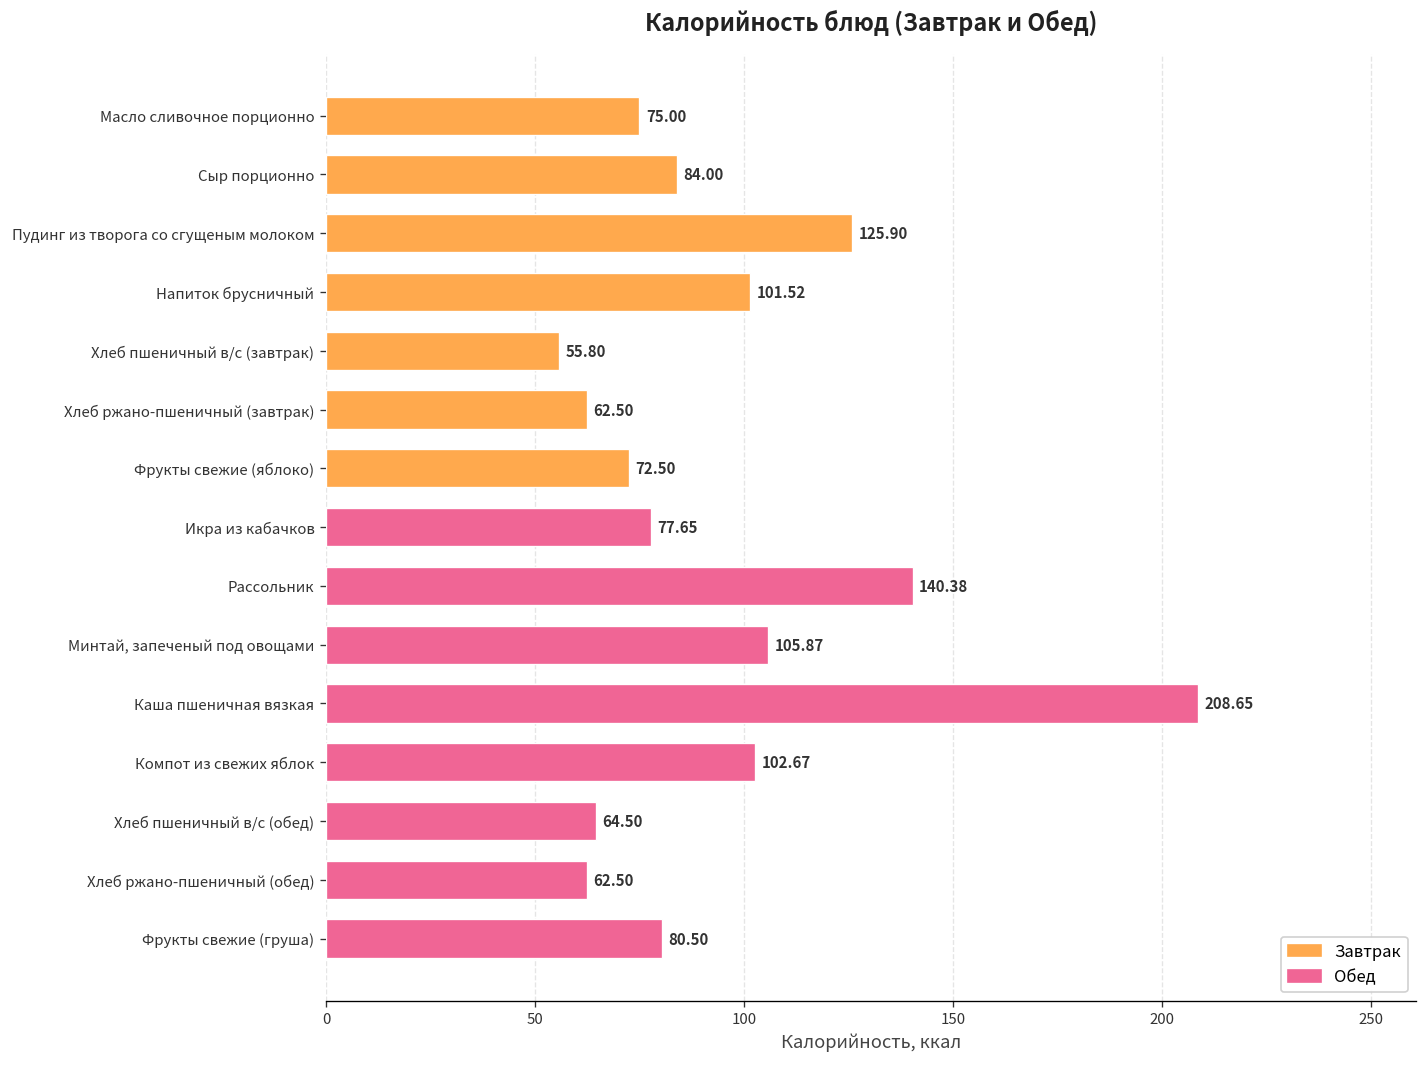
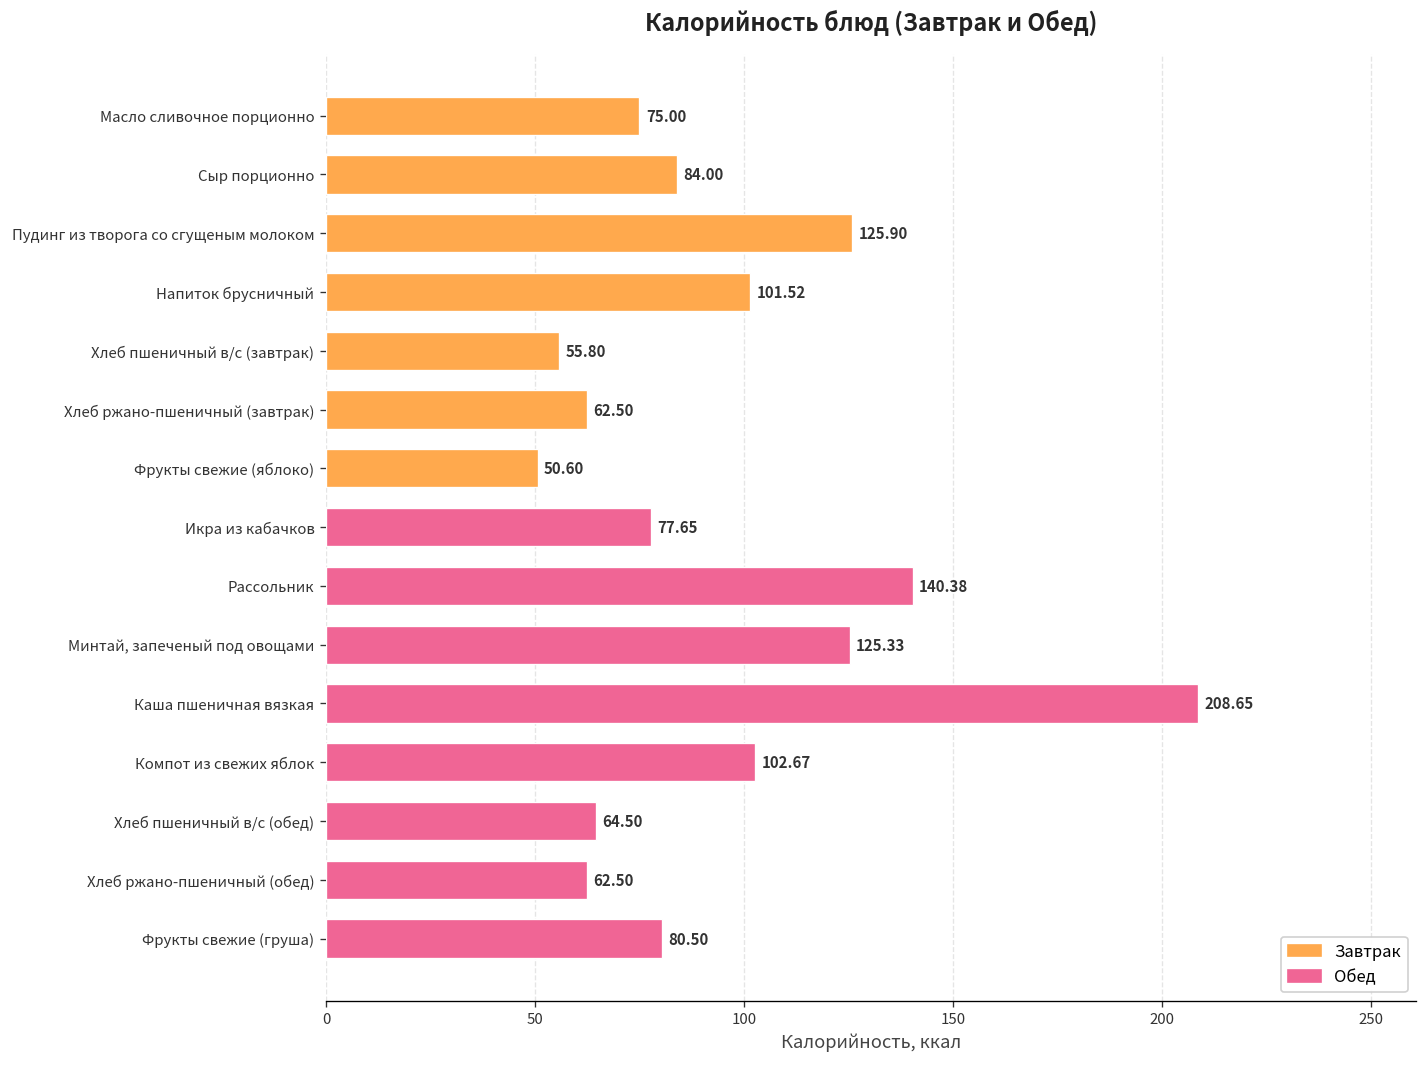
  {
    "Масло сливочное порционно": 75.00,
    "Сыр порционно": 84.00,
    "Пудинг из творога со сгущеным молоком": 125.90,
    "Напиток брусничный": 101.52,
    "Хлеб пшеничный в/с (завтрак)": 55.80,
    "Хлеб ржано-пшеничный (завтрак)": 62.50,
-   "Фрукты свежие (яблоко)": 72.50,
+   "Фрукты свежие (яблоко)": 50.60,
    "Икра из кабачков": 77.65,
    "Рассольник": 140.38,
-   "Минтай, запеченый под овощами": 105.87,
+   "Минтай, запеченый под овощами": 125.33,
    "Каша пшеничная вязкая": 208.65,
    "Компот из свежих яблок": 102.67,
    "Хлеб пшеничный в/с (обед)": 64.50,
    "Хлеб ржано-пшеничный (обед)": 62.50,
    "Фрукты свежие (груша)": 80.50
  }
